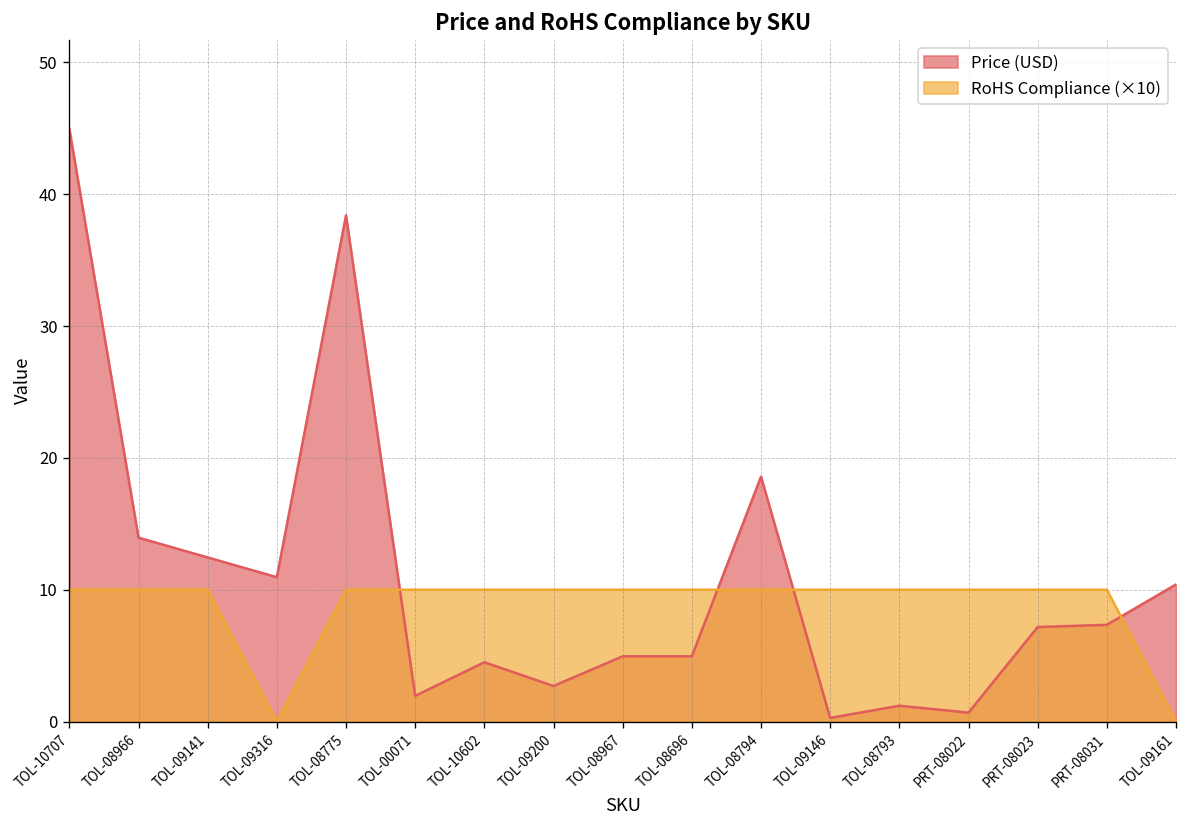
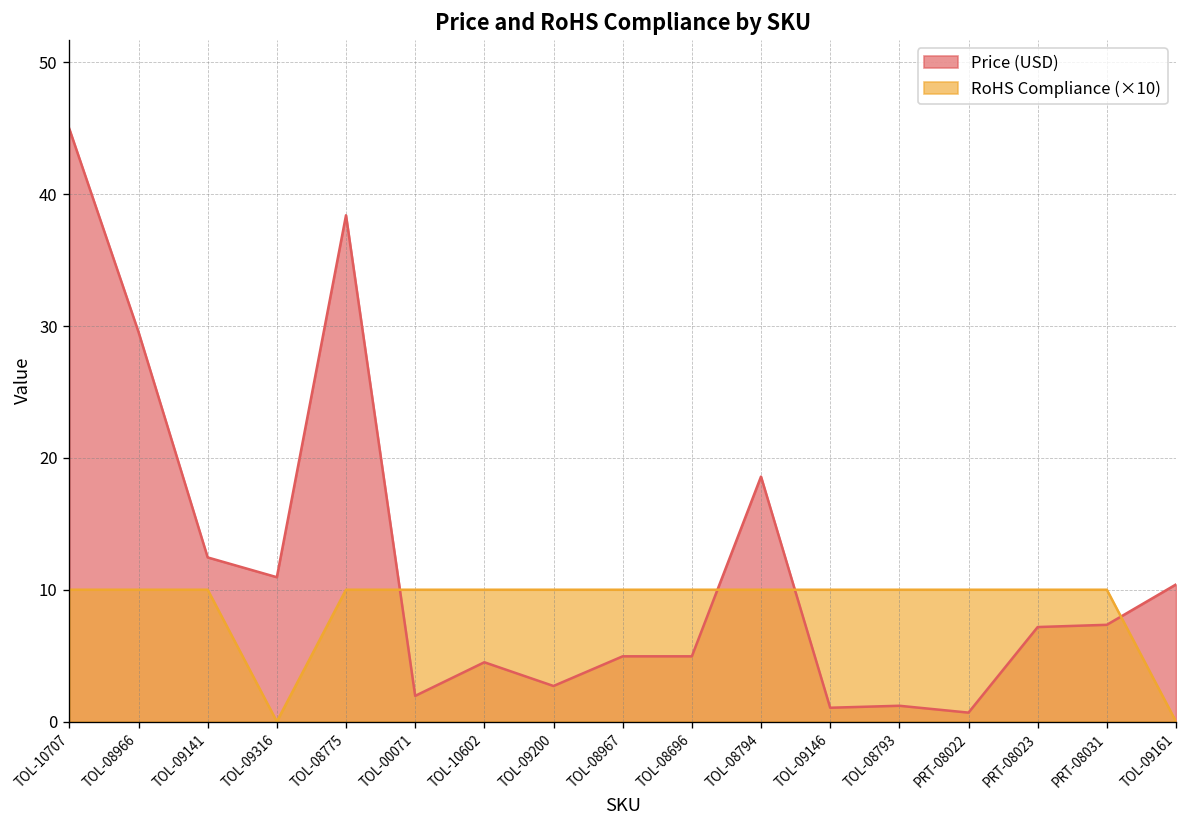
  {
    "Price (USD)": {
      "TOL-10707": 45.0,
-     "TOL-08966": 14.0,
+     "TOL-08966": 29.6,
      "TOL-09141": 12.5,
      "TOL-09316": 11.0,
      "TOL-08775": 38.4,
      "TOL-00071": 2.0,
      "TOL-10602": 4.5,
      "TOL-09200": 2.7,
      "TOL-08967": 5.0,
      "TOL-08696": 5.0,
      "TOL-08794": 18.6,
-     "TOL-09146": 0.3,
+     "TOL-09146": 1.1,
      "TOL-08793": 1.2,
      "PRT-08022": 0.7,
      "PRT-08023": 7.2,
      "PRT-08031": 7.3,
      "TOL-09161": 10.4
    },
    "RoHS Compliance (×10)": {
      "TOL-10707": 10.0,
      "TOL-08966": 10.0,
      "TOL-09141": 10.0,
      "TOL-09316": 0.0,
      "TOL-08775": 10.0,
      "TOL-00071": 10.0,
      "TOL-10602": 10.0,
      "TOL-09200": 10.0,
      "TOL-08967": 10.0,
      "TOL-08696": 10.0,
      "TOL-08794": 10.0,
      "TOL-09146": 10.0,
      "TOL-08793": 10.0,
      "PRT-08022": 10.0,
      "PRT-08023": 10.0,
      "PRT-08031": 10.0,
      "TOL-09161": 0.0
    }
  }
